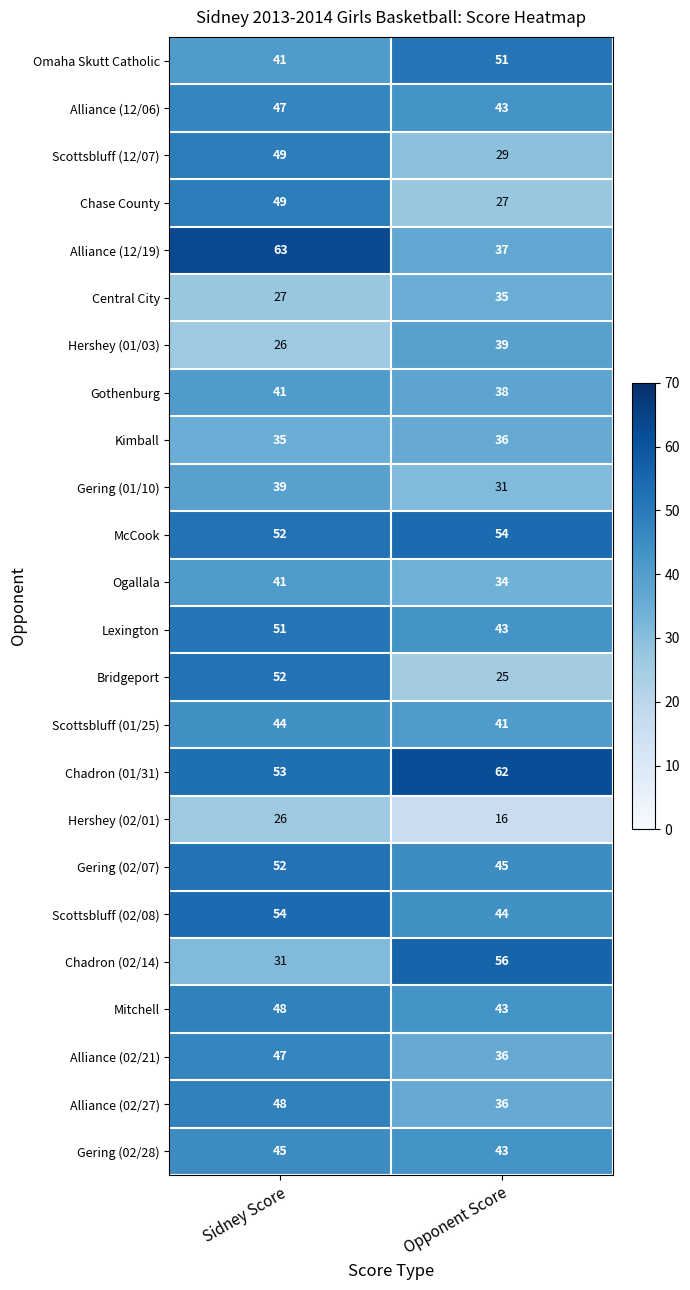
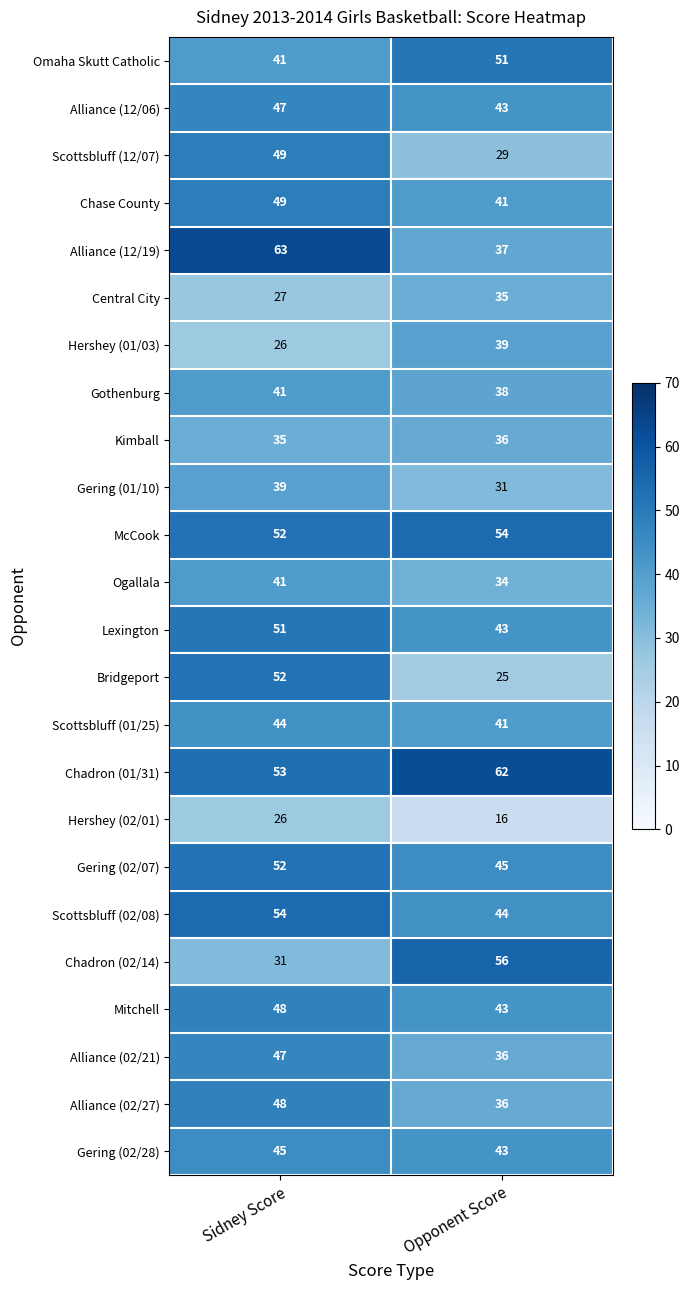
  {
    "Omaha Skutt Catholic": {
      "Sidney Score": 41,
      "Opponent Score": 51
    },
    "Alliance (12/06)": {
      "Sidney Score": 47,
      "Opponent Score": 43
    },
    "Scottsbluff (12/07)": {
      "Sidney Score": 49,
      "Opponent Score": 29
    },
    "Chase County": {
      "Sidney Score": 49,
-     "Opponent Score": 27
+     "Opponent Score": 41
    },
    "Alliance (12/19)": {
      "Sidney Score": 63,
      "Opponent Score": 37
    },
    "Central City": {
      "Sidney Score": 27,
      "Opponent Score": 35
    },
    "Hershey (01/03)": {
      "Sidney Score": 26,
      "Opponent Score": 39
    },
    "Gothenburg": {
      "Sidney Score": 41,
      "Opponent Score": 38
    },
    "Kimball": {
      "Sidney Score": 35,
      "Opponent Score": 36
    },
    "Gering (01/10)": {
      "Sidney Score": 39,
      "Opponent Score": 31
    },
    "McCook": {
      "Sidney Score": 52,
      "Opponent Score": 54
    },
    "Ogallala": {
      "Sidney Score": 41,
      "Opponent Score": 34
    },
    "Lexington": {
      "Sidney Score": 51,
      "Opponent Score": 43
    },
    "Bridgeport": {
      "Sidney Score": 52,
      "Opponent Score": 25
    },
    "Scottsbluff (01/25)": {
      "Sidney Score": 44,
      "Opponent Score": 41
    },
    "Chadron (01/31)": {
      "Sidney Score": 53,
      "Opponent Score": 62
    },
    "Hershey (02/01)": {
      "Sidney Score": 26,
      "Opponent Score": 16
    },
    "Gering (02/07)": {
      "Sidney Score": 52,
      "Opponent Score": 45
    },
    "Scottsbluff (02/08)": {
      "Sidney Score": 54,
      "Opponent Score": 44
    },
    "Chadron (02/14)": {
      "Sidney Score": 31,
      "Opponent Score": 56
    },
    "Mitchell": {
      "Sidney Score": 48,
      "Opponent Score": 43
    },
    "Alliance (02/21)": {
      "Sidney Score": 47,
      "Opponent Score": 36
    },
    "Alliance (02/27)": {
      "Sidney Score": 48,
      "Opponent Score": 36
    },
    "Gering (02/28)": {
      "Sidney Score": 45,
      "Opponent Score": 43
    }
  }
